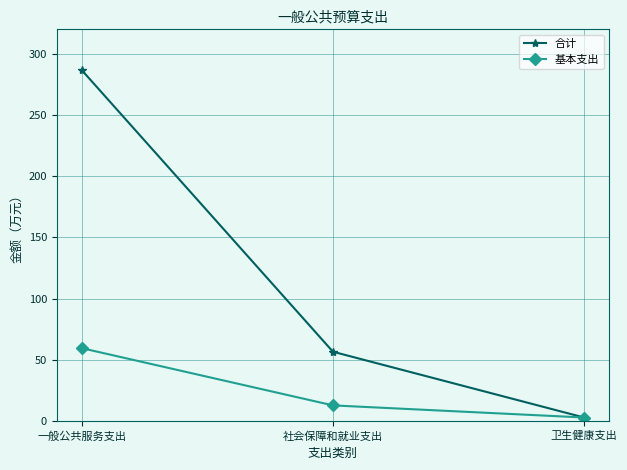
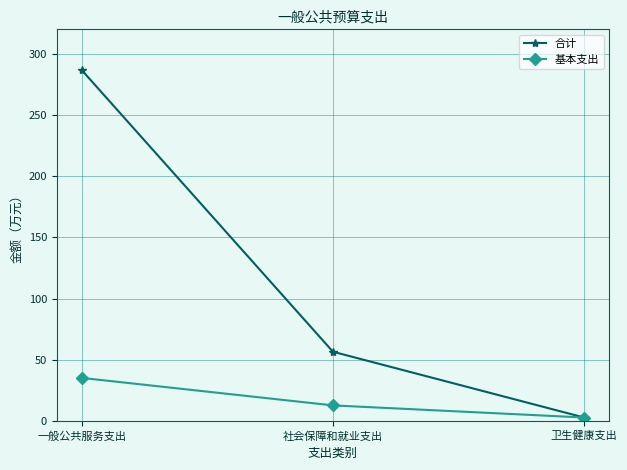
  {
    "合计": {
      "一般公共服务支出": 287,
      "社会保障和就业支出": 57
    },
    "基本支出": {
-     "一般公共服务支出": 60,
+     "一般公共服务支出": 35,
      "社会保障和就业支出": 13
    }
  }
